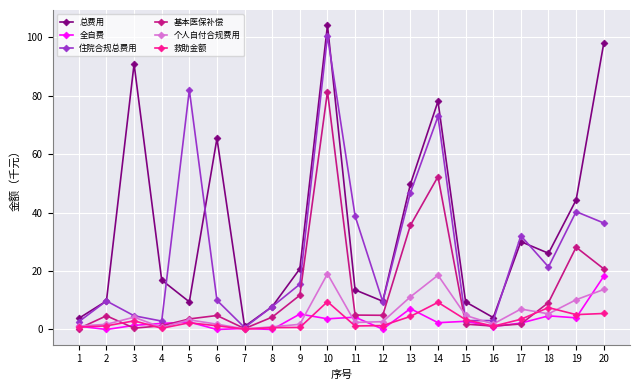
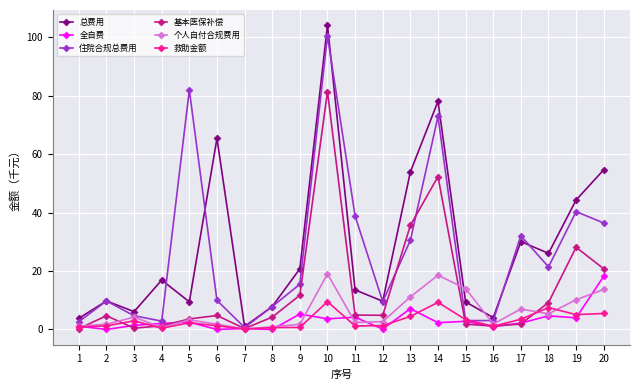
  {
    "总费用": {
      "1": 4,
-     "3": 91,
+     "3": 6,
      "4": 17,
      "5": 9,
      "6": 65,
      "9": 21,
      "10": 104,
      "11": 14,
-     "13": 50,
+     "13": 54,
      "14": 78,
      "15": 9,
      "16": 4,
      "17": 30,
      "18": 26,
      "19": 44,
-     "20": 98
+     "20": 55
    },
    "全自费": {
      "2": 0,
      "3": 1,
      "6": 0,
      "9": 5,
      "10": 4,
      "12": 0,
      "13": 7,
      "14": 2,
      "19": 4,
      "20": 18
    },
    "住院合规总费用": {
      "1": 3,
      "5": 82,
      "6": 10,
      "9": 15,
      "10": 100,
      "11": 39,
-     "13": 47,
+     "13": 30,
      "14": 73,
      "16": 3,
      "17": 32,
      "18": 21,
      "19": 40,
      "20": 36
    },
    "个人自付合规费用": {
      "9": 2,
      "10": 19,
      "11": 2,
      "12": 3,
      "13": 11,
      "14": 19,
-     "15": 5,
+     "15": 14,
      "17": 7,
      "19": 10,
      "20": 14
    }
  }
